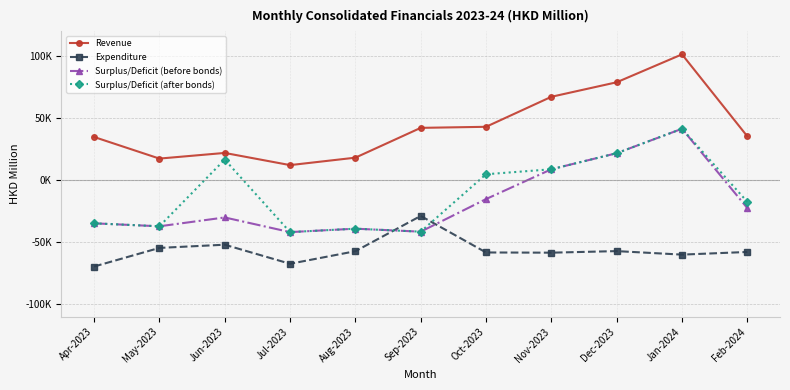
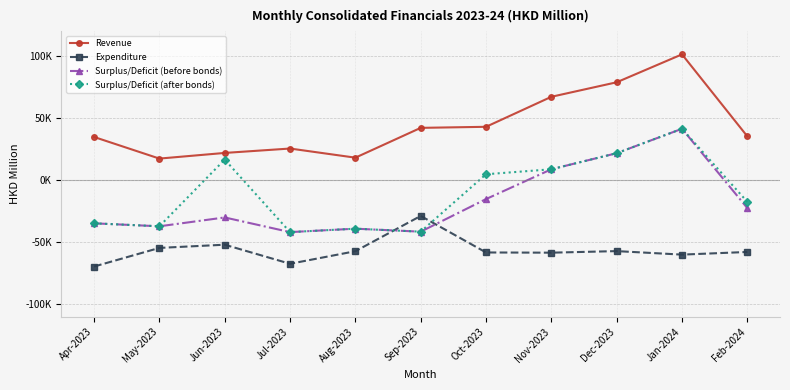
  {
    "Revenue": {
      "Apr-2023": 35000,
      "May-2023": 17000,
      "Jun-2023": 22000,
-     "Jul-2023": 12000,
+     "Jul-2023": 26000,
      "Aug-2023": 18000,
      "Sep-2023": 42000,
      "Oct-2023": 43000,
      "Nov-2023": 67000,
      "Dec-2023": 79000,
      "Jan-2024": 101000,
      "Feb-2024": 35000
    },
    "Expenditure": {
      "Apr-2023": -70000,
      "May-2023": -55000,
      "Jun-2023": -52000,
      "Jul-2023": -67000,
      "Aug-2023": -57000,
      "Sep-2023": -29000,
      "Oct-2023": -58000,
      "Nov-2023": -58000,
      "Dec-2023": -57000,
      "Jan-2024": -60000,
      "Feb-2024": -58000
    },
    "Surplus/Deficit (before bonds)": {
      "Jun-2023": -30000,
      "Oct-2023": -15000,
      "Feb-2024": -22000
    },
    "Surplus/Deficit (after bonds)": {
      "Jun-2023": 17000,
      "Oct-2023": 5000,
      "Feb-2024": -17000
    }
  }
